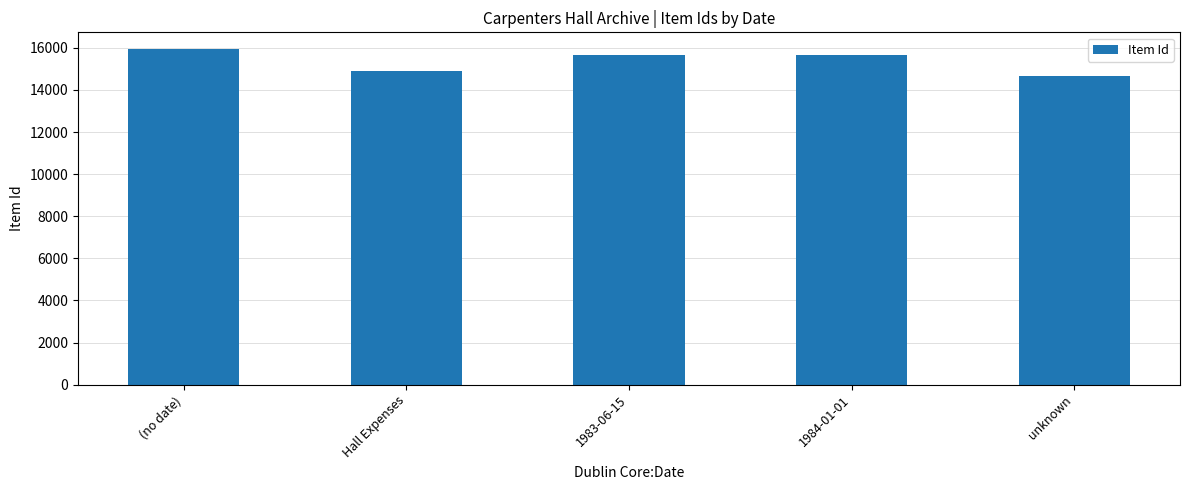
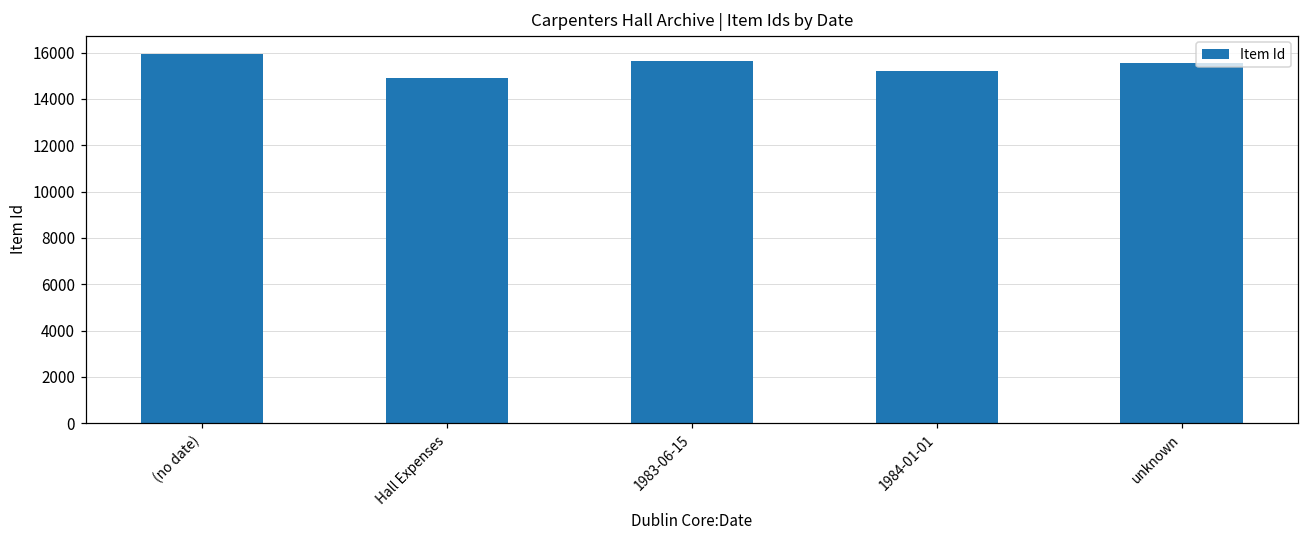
  {
    "(no date)": 15900,
    "Hall Expenses": 14900,
    "1983-06-15": 15700,
-   "1984-01-01": 15600,
-   "unknown": 14700
+   "1984-01-01": 15200,
+   "unknown": 15500
  }
